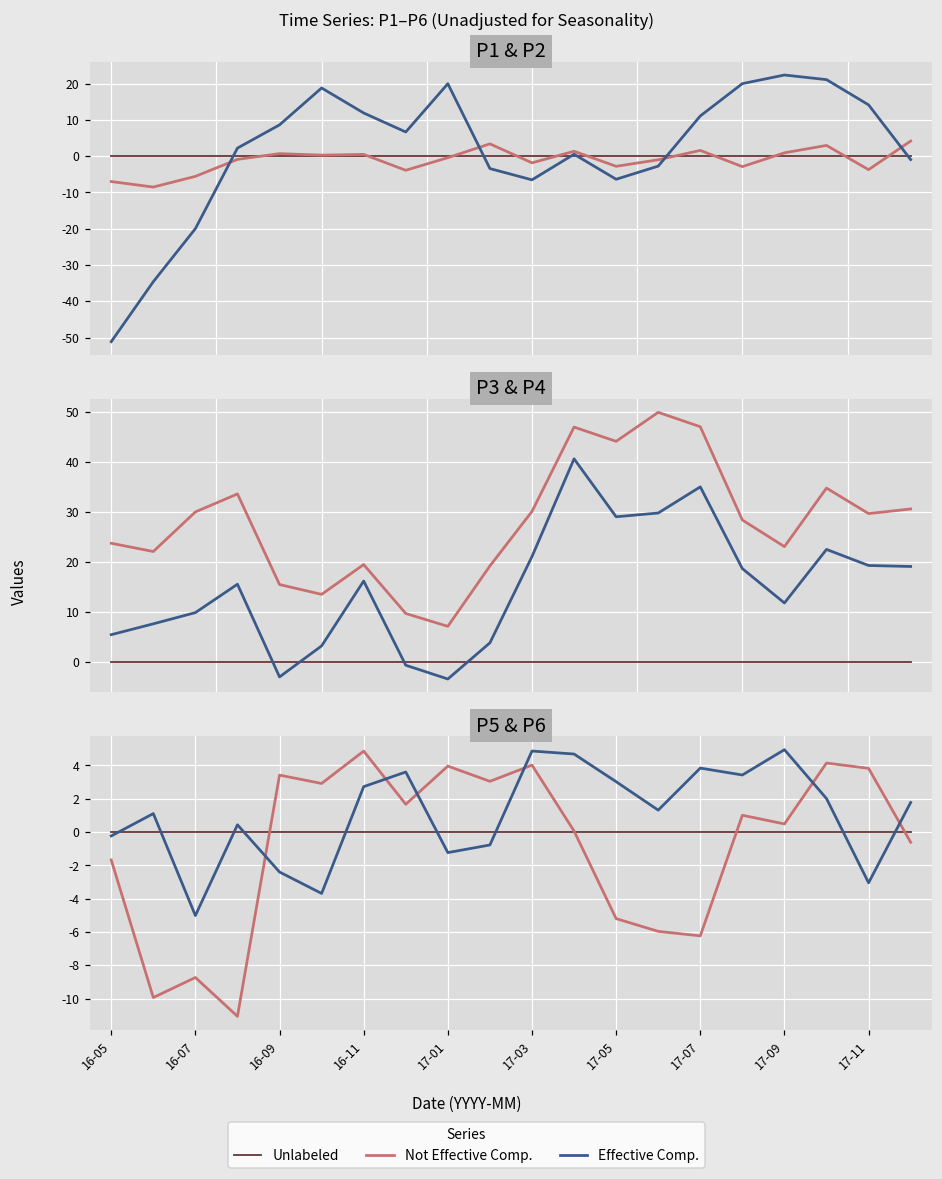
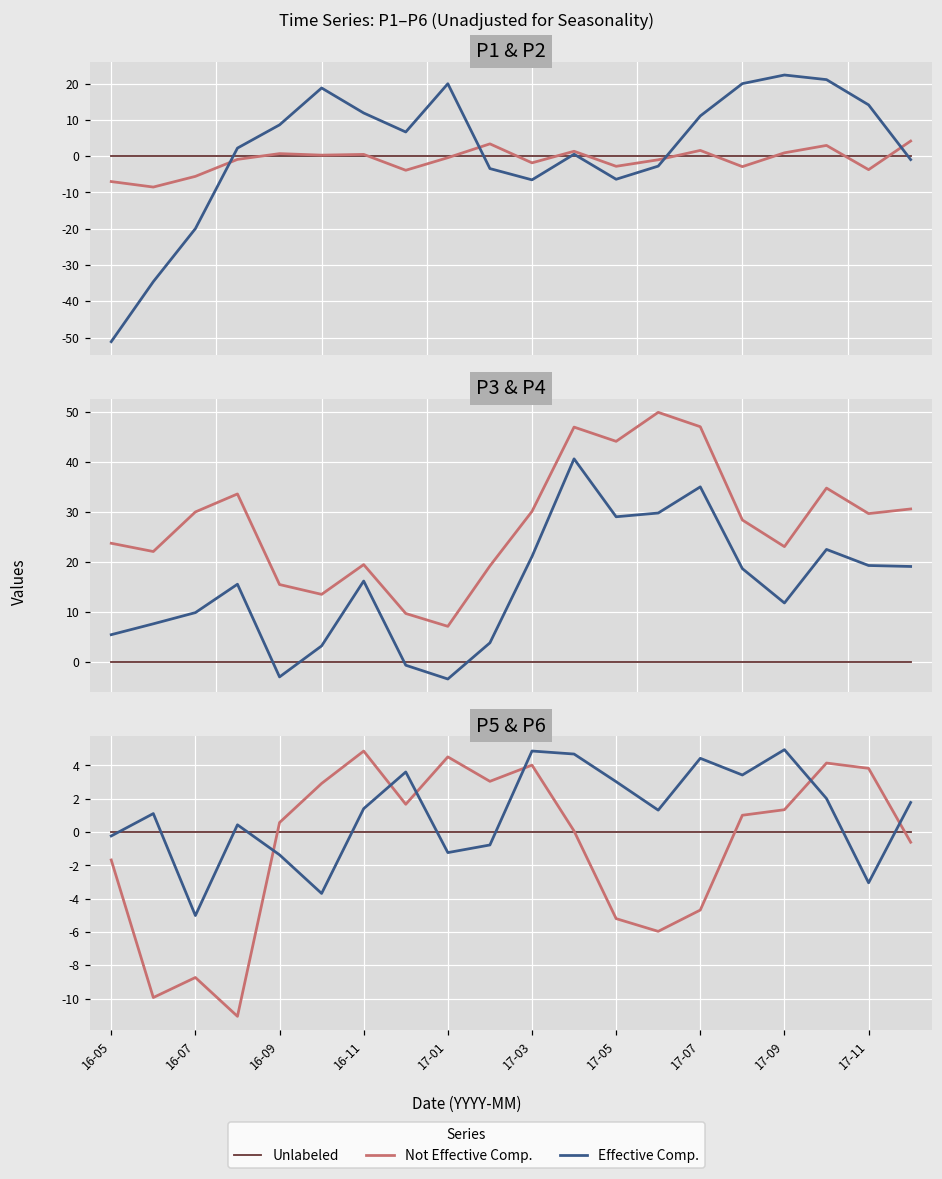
  {
    "P5 & P6": {
      "Unlabeled": {
        "16-05": 0.0,
        "16-07": 0.0,
        "16-09": 0.0,
        "16-11": 0.0,
        "17-01": 0.0,
        "17-03": 0.0,
        "17-05": 0.0,
        "17-07": 0.0,
        "17-09": 0.0,
        "17-11": 0.0
      },
      "Not Effective Comp.": {
        "16-05": -1.7,
        "16-07": -8.7,
-       "16-09": 3.4,
+       "16-09": 0.6,
        "16-11": 4.9,
-       "17-01": 4.0,
+       "17-01": 4.5,
        "17-03": 4.0,
        "17-05": -5.2,
-       "17-07": -6.2,
-       "17-09": 0.5,
+       "17-07": -4.7,
+       "17-09": 1.3,
        "17-11": 3.8
      },
      "Effective Comp.": {
        "16-05": -0.2,
        "16-07": -5.0,
-       "16-09": -2.4,
-       "16-11": 2.7,
+       "16-09": -1.4,
+       "16-11": 1.4,
        "17-01": -1.2,
        "17-03": 4.9,
        "17-05": 3.0,
-       "17-07": 3.8,
+       "17-07": 4.4,
        "17-09": 4.9,
        "17-11": -3.0
      }
    }
  }
